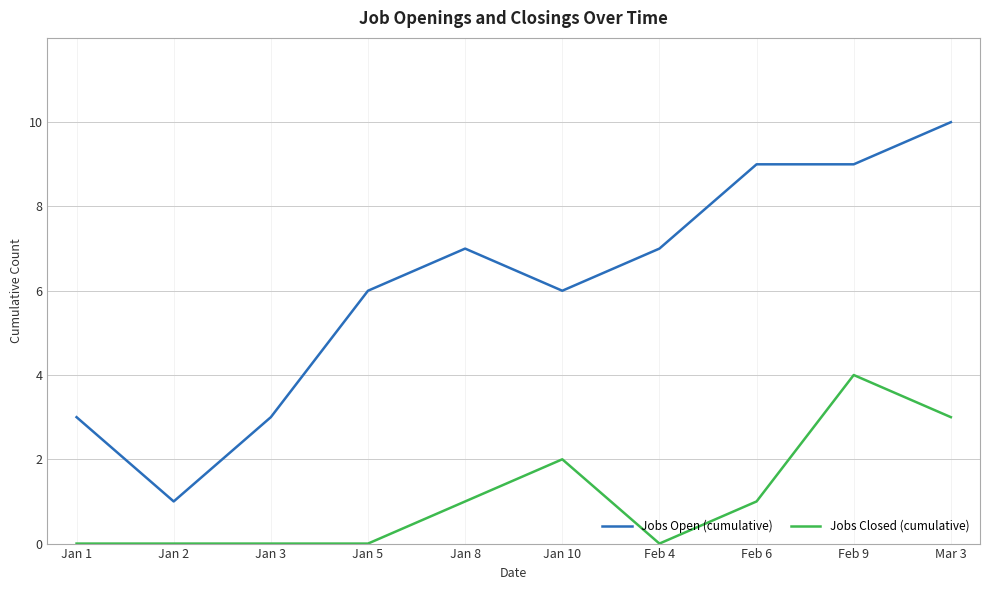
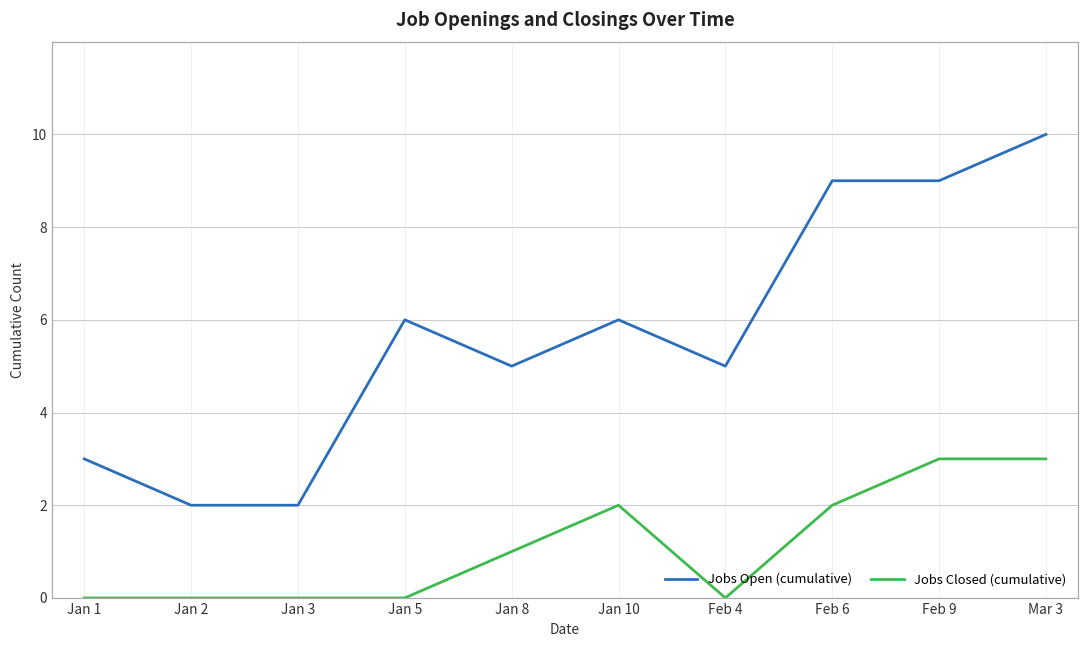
  {
    "Jobs Open (cumulative)": {
      "Jan 1": 3,
-     "Jan 2": 1,
-     "Jan 3": 3,
+     "Jan 2": 2,
+     "Jan 3": 2,
      "Jan 5": 6,
-     "Jan 8": 7,
+     "Jan 8": 5,
      "Jan 10": 6,
-     "Feb 4": 7,
+     "Feb 4": 5,
      "Feb 6": 9,
      "Feb 9": 9,
      "Mar 3": 10
    },
    "Jobs Closed (cumulative)": {
      "Jan 1": 0,
      "Jan 2": 0,
      "Jan 3": 0,
      "Jan 5": 0,
      "Jan 8": 1,
      "Jan 10": 2,
      "Feb 4": 0,
-     "Feb 6": 1,
-     "Feb 9": 4,
+     "Feb 6": 2,
+     "Feb 9": 3,
      "Mar 3": 3
    }
  }
